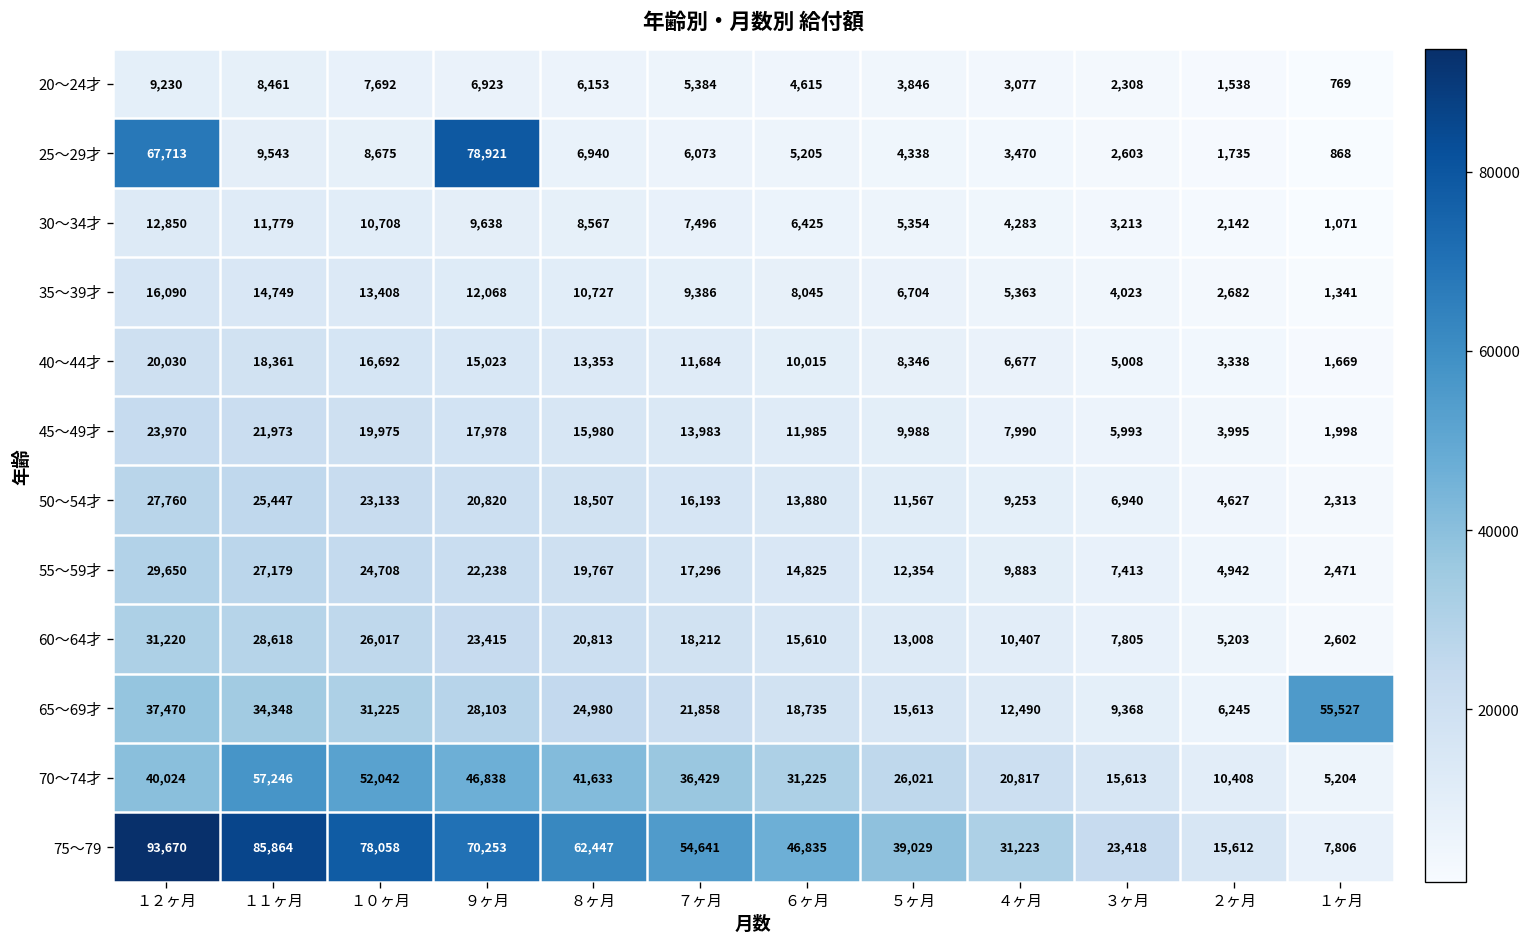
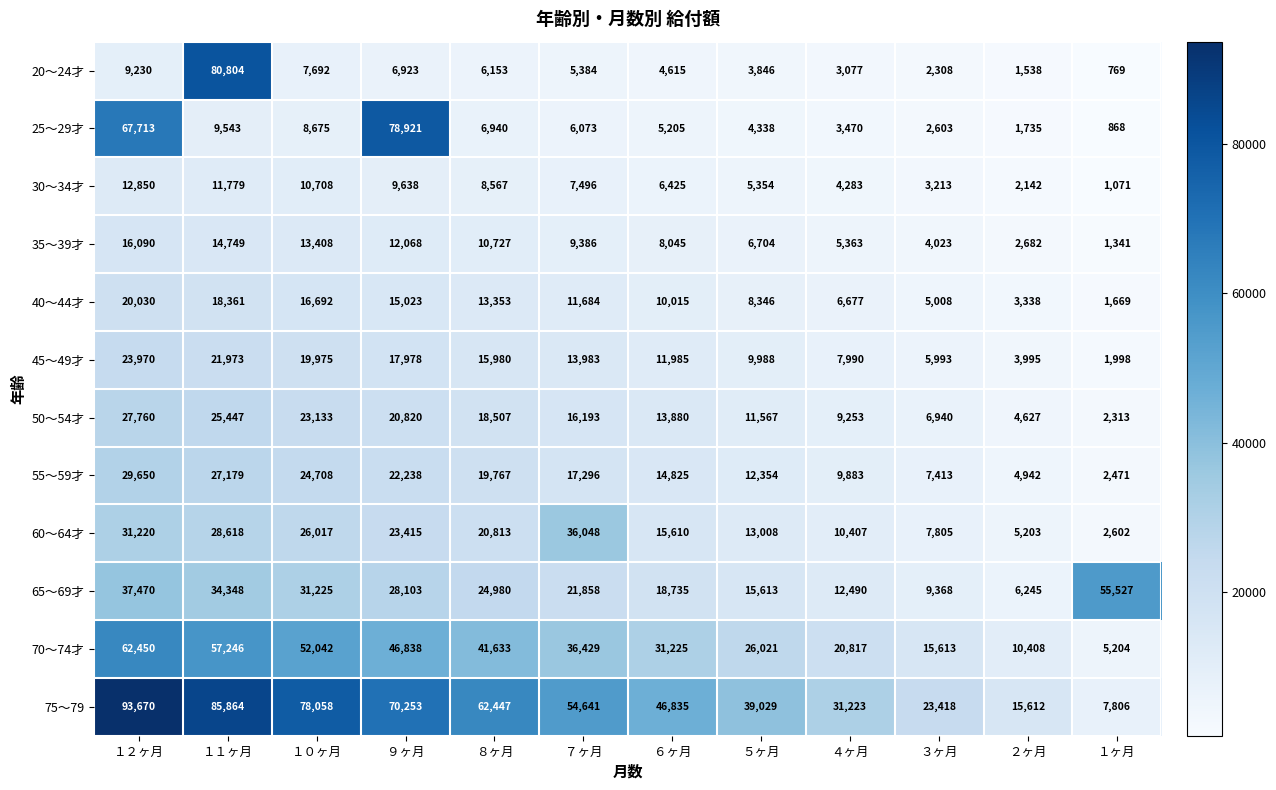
  {
    "20～24才": {
      "１２ヶ月": "9,230",
-     "１１ヶ月": "8,461",
+     "１１ヶ月": "80,804",
      "１０ヶ月": "7,692",
      "９ヶ月": "6,923",
      "８ヶ月": "6,153",
      "７ヶ月": "5,384",
      "６ヶ月": "4,615",
      "５ヶ月": "3,846",
      "４ヶ月": "3,077",
      "３ヶ月": "2,308",
      "２ヶ月": "1,538",
      "１ヶ月": "769"
    },
    "25～29才": {
      "１２ヶ月": "67,713",
      "１１ヶ月": "9,543",
      "１０ヶ月": "8,675",
      "９ヶ月": "78,921",
      "８ヶ月": "6,940",
      "７ヶ月": "6,073",
      "６ヶ月": "5,205",
      "５ヶ月": "4,338",
      "４ヶ月": "3,470",
      "３ヶ月": "2,603",
      "２ヶ月": "1,735",
      "１ヶ月": "868"
    },
    "30～34才": {
      "１２ヶ月": "12,850",
      "１１ヶ月": "11,779",
      "１０ヶ月": "10,708",
      "９ヶ月": "9,638",
      "８ヶ月": "8,567",
      "７ヶ月": "7,496",
      "６ヶ月": "6,425",
      "５ヶ月": "5,354",
      "４ヶ月": "4,283",
      "３ヶ月": "3,213",
      "２ヶ月": "2,142",
      "１ヶ月": "1,071"
    },
    "35～39才": {
      "１２ヶ月": "16,090",
      "１１ヶ月": "14,749",
      "１０ヶ月": "13,408",
      "９ヶ月": "12,068",
      "８ヶ月": "10,727",
      "７ヶ月": "9,386",
      "６ヶ月": "8,045",
      "５ヶ月": "6,704",
      "４ヶ月": "5,363",
      "３ヶ月": "4,023",
      "２ヶ月": "2,682",
      "１ヶ月": "1,341"
    },
    "40～44才": {
      "１２ヶ月": "20,030",
      "１１ヶ月": "18,361",
      "１０ヶ月": "16,692",
      "９ヶ月": "15,023",
      "８ヶ月": "13,353",
      "７ヶ月": "11,684",
      "６ヶ月": "10,015",
      "５ヶ月": "8,346",
      "４ヶ月": "6,677",
      "３ヶ月": "5,008",
      "２ヶ月": "3,338",
      "１ヶ月": "1,669"
    },
    "45～49才": {
      "１２ヶ月": "23,970",
      "１１ヶ月": "21,973",
      "１０ヶ月": "19,975",
      "９ヶ月": "17,978",
      "８ヶ月": "15,980",
      "７ヶ月": "13,983",
      "６ヶ月": "11,985",
      "５ヶ月": "9,988",
      "４ヶ月": "7,990",
      "３ヶ月": "5,993",
      "２ヶ月": "3,995",
      "１ヶ月": "1,998"
    },
    "50～54才": {
      "１２ヶ月": "27,760",
      "１１ヶ月": "25,447",
      "１０ヶ月": "23,133",
      "９ヶ月": "20,820",
      "８ヶ月": "18,507",
      "７ヶ月": "16,193",
      "６ヶ月": "13,880",
      "５ヶ月": "11,567",
      "４ヶ月": "9,253",
      "３ヶ月": "6,940",
      "２ヶ月": "4,627",
      "１ヶ月": "2,313"
    },
    "55～59才": {
      "１２ヶ月": "29,650",
      "１１ヶ月": "27,179",
      "１０ヶ月": "24,708",
      "９ヶ月": "22,238",
      "８ヶ月": "19,767",
      "７ヶ月": "17,296",
      "６ヶ月": "14,825",
      "５ヶ月": "12,354",
      "４ヶ月": "9,883",
      "３ヶ月": "7,413",
      "２ヶ月": "4,942",
      "１ヶ月": "2,471"
    },
    "60～64才": {
      "１２ヶ月": "31,220",
      "１１ヶ月": "28,618",
      "１０ヶ月": "26,017",
      "９ヶ月": "23,415",
      "８ヶ月": "20,813",
-     "７ヶ月": "18,212",
+     "７ヶ月": "36,048",
      "６ヶ月": "15,610",
      "５ヶ月": "13,008",
      "４ヶ月": "10,407",
      "３ヶ月": "7,805",
      "２ヶ月": "5,203",
      "１ヶ月": "2,602"
    },
    "65～69才": {
      "１２ヶ月": "37,470",
      "１１ヶ月": "34,348",
      "１０ヶ月": "31,225",
      "９ヶ月": "28,103",
      "８ヶ月": "24,980",
      "７ヶ月": "21,858",
      "６ヶ月": "18,735",
      "５ヶ月": "15,613",
      "４ヶ月": "12,490",
      "３ヶ月": "9,368",
      "２ヶ月": "6,245",
      "１ヶ月": "55,527"
    },
    "70～74才": {
-     "１２ヶ月": "40,024",
+     "１２ヶ月": "62,450",
      "１１ヶ月": "57,246",
      "１０ヶ月": "52,042",
      "９ヶ月": "46,838",
      "８ヶ月": "41,633",
      "７ヶ月": "36,429",
      "６ヶ月": "31,225",
      "５ヶ月": "26,021",
      "４ヶ月": "20,817",
      "３ヶ月": "15,613",
      "２ヶ月": "10,408",
      "１ヶ月": "5,204"
    },
    "75～79": {
      "１２ヶ月": "93,670",
      "１１ヶ月": "85,864",
      "１０ヶ月": "78,058",
      "９ヶ月": "70,253",
      "８ヶ月": "62,447",
      "７ヶ月": "54,641",
      "６ヶ月": "46,835",
      "５ヶ月": "39,029",
      "４ヶ月": "31,223",
      "３ヶ月": "23,418",
      "２ヶ月": "15,612",
      "１ヶ月": "7,806"
    }
  }
